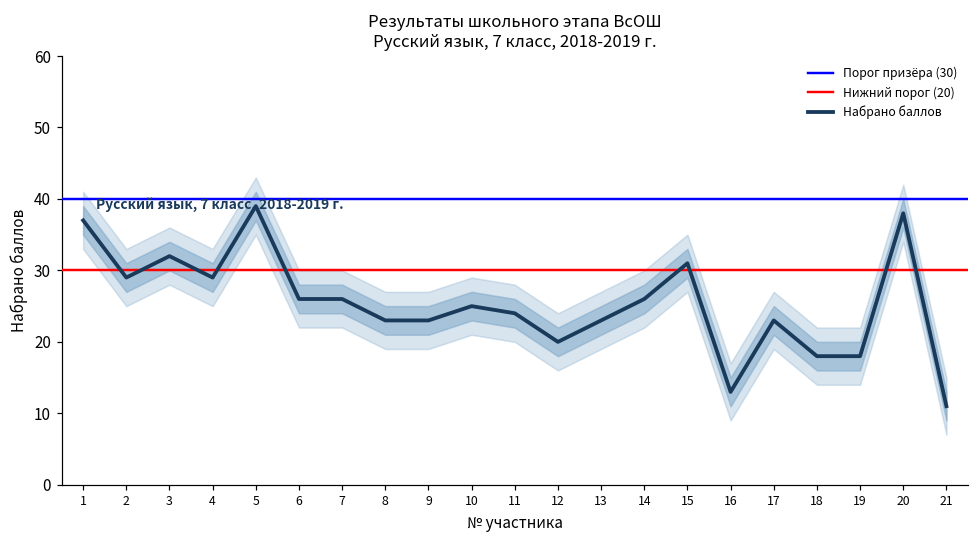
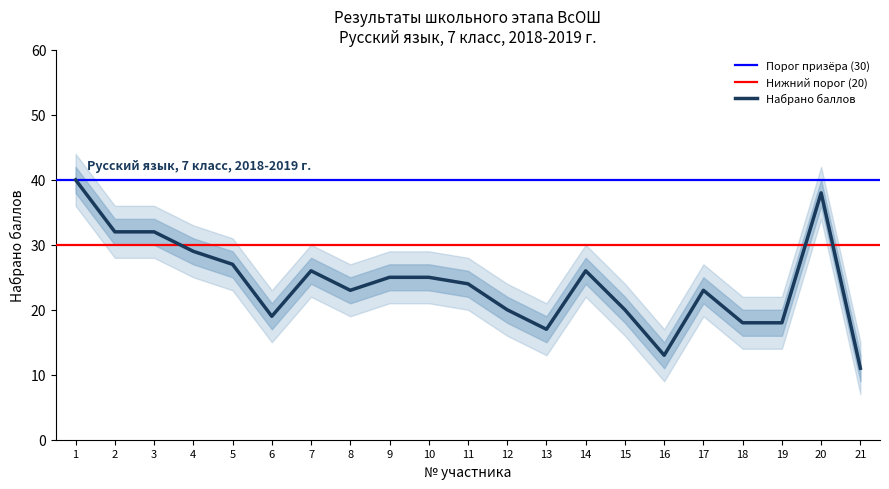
  {
    "Набрано баллов": {
-     "1": 37,
-     "2": 29,
+     "1": 40,
+     "2": 32,
      "3": 32,
      "4": 29,
-     "5": 39,
-     "6": 26,
+     "5": 27,
+     "6": 19,
      "7": 26,
      "8": 23,
-     "9": 23,
+     "9": 25,
      "10": 25,
      "11": 24,
      "12": 20,
-     "13": 23,
+     "13": 17,
      "14": 26,
-     "15": 31,
+     "15": 20,
      "16": 13,
      "17": 23,
      "18": 18,
      "19": 18,
      "20": 38,
      "21": 11
    }
  }
